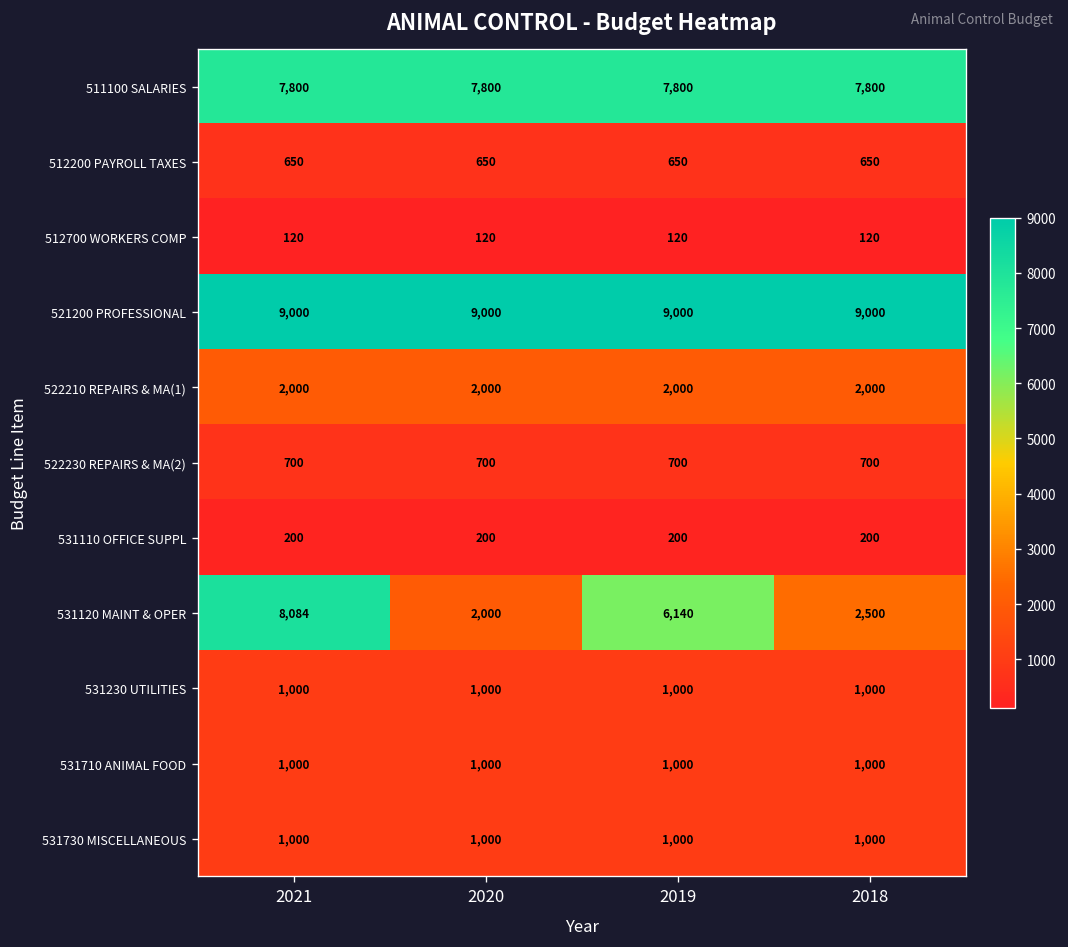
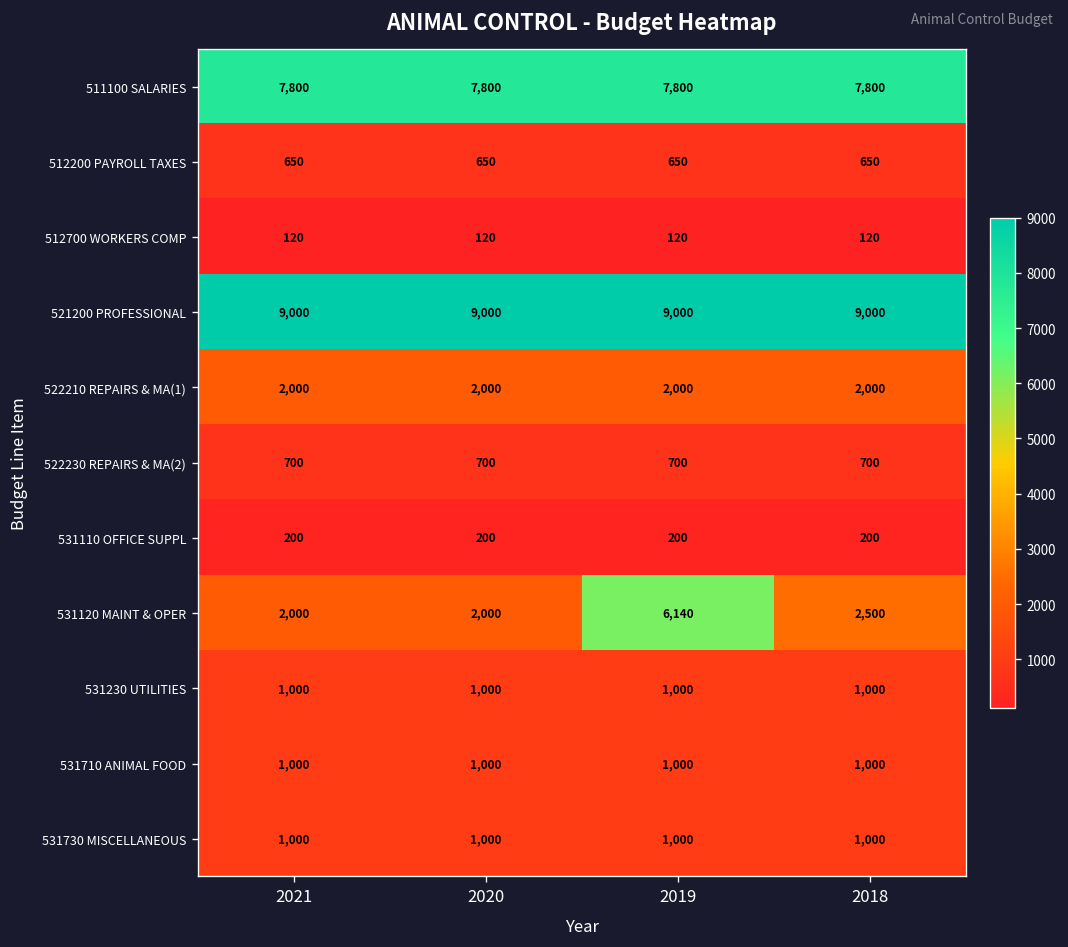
  {
    "511100 SALARIES": {
      "2021": "7,800",
      "2020": "7,800",
      "2019": "7,800",
      "2018": "7,800"
    },
    "512200 PAYROLL TAXES": {
      "2021": "650",
      "2020": "650",
      "2019": "650",
      "2018": "650"
    },
    "512700 WORKERS COMP": {
      "2021": "120",
      "2020": "120",
      "2019": "120",
      "2018": "120"
    },
    "521200 PROFESSIONAL": {
      "2021": "9,000",
      "2020": "9,000",
      "2019": "9,000",
      "2018": "9,000"
    },
    "522210 REPAIRS & MA(1)": {
      "2021": "2,000",
      "2020": "2,000",
      "2019": "2,000",
      "2018": "2,000"
    },
    "522230 REPAIRS & MA(2)": {
      "2021": "700",
      "2020": "700",
      "2019": "700",
      "2018": "700"
    },
    "531110 OFFICE SUPPL": {
      "2021": "200",
      "2020": "200",
      "2019": "200",
      "2018": "200"
    },
    "531120 MAINT & OPER": {
-     "2021": "8,084",
+     "2021": "2,000",
      "2020": "2,000",
      "2019": "6,140",
      "2018": "2,500"
    },
    "531230 UTILITIES": {
      "2021": "1,000",
      "2020": "1,000",
      "2019": "1,000",
      "2018": "1,000"
    },
    "531710 ANIMAL FOOD": {
      "2021": "1,000",
      "2020": "1,000",
      "2019": "1,000",
      "2018": "1,000"
    },
    "531730 MISCELLANEOUS": {
      "2021": "1,000",
      "2020": "1,000",
      "2019": "1,000",
      "2018": "1,000"
    }
  }
